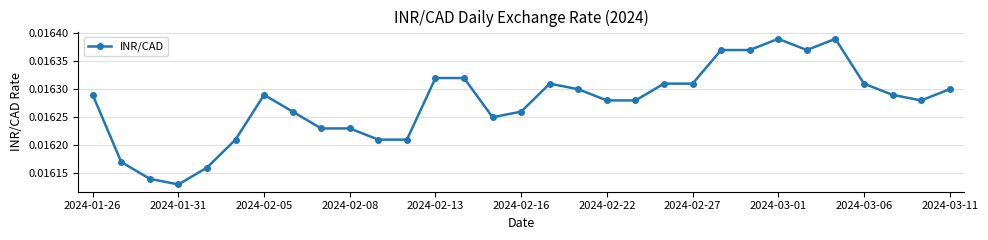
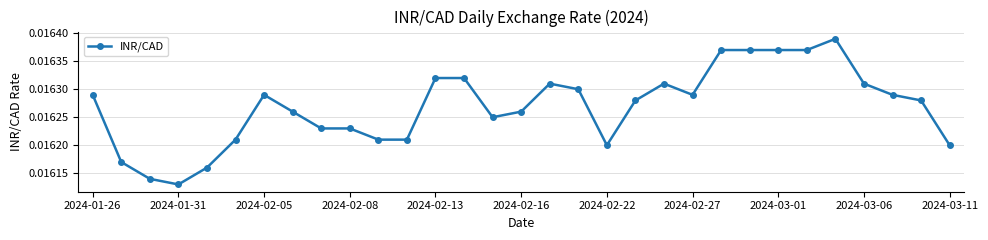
  {
    "2024-01-26": 0.01629,
    "2024-01-31": 0.01613,
    "2024-02-05": 0.01629,
    "2024-02-08": 0.01623,
    "2024-02-13": 0.01632,
    "2024-02-16": 0.01626,
-   "2024-02-22": 0.01628,
-   "2024-02-27": 0.01631,
-   "2024-03-01": 0.01639,
+   "2024-02-22": 0.01620,
+   "2024-02-27": 0.01629,
+   "2024-03-01": 0.01637,
    "2024-03-06": 0.01631,
-   "2024-03-11": 0.0163
+   "2024-03-11": 0.0162
  }
